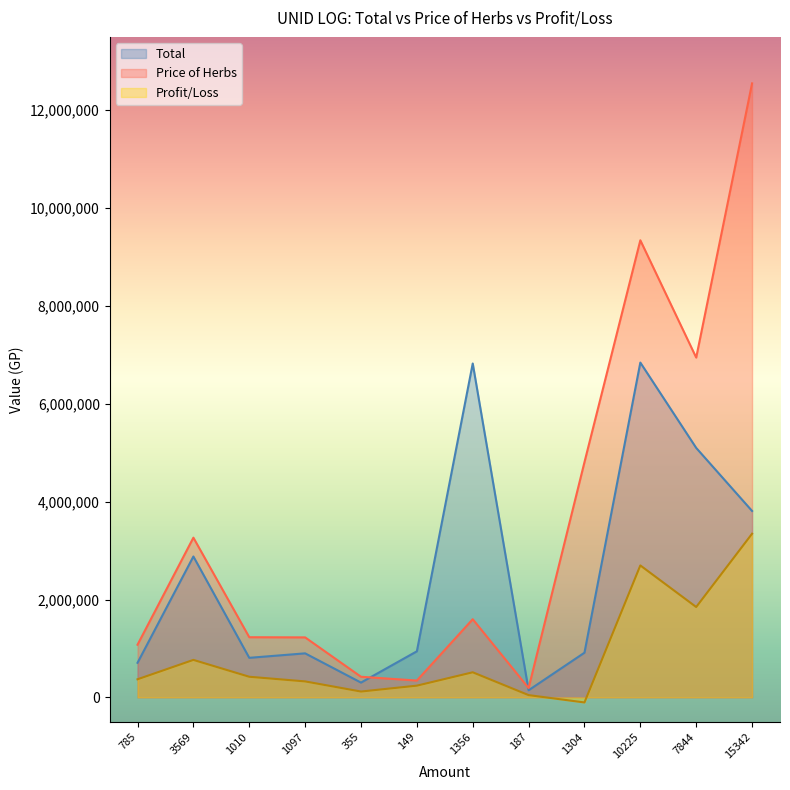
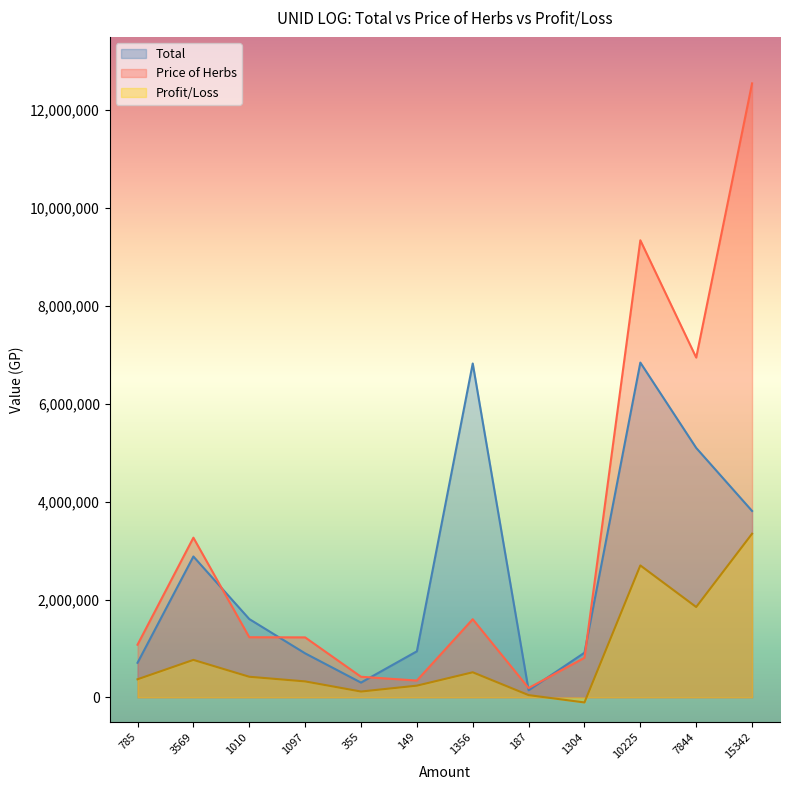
  {
    "Total": {
      "785": "700,000",
      "3569": "2,900,000",
-     "1010": "800,000",
+     "1010": "1,600,000",
      "1097": "900,000",
      "355": "300,000",
      "149": "900,000",
      "1356": "6,800,000",
      "1304": "900,000",
      "10225": "6,800,000",
      "7844": "5,100,000",
      "15342": "3,800,000"
    },
    "Price of Herbs": {
      "785": "1,100,000",
      "3569": "3,300,000",
      "1010": "1,200,000",
      "1097": "1,200,000",
      "355": "400,000",
      "149": "300,000",
      "1356": "1,600,000",
-     "1304": "4,800,000",
+     "1304": "800,000",
      "10225": "9,300,000",
      "7844": "6,900,000",
      "15342": "12,600,000"
    }
  }
